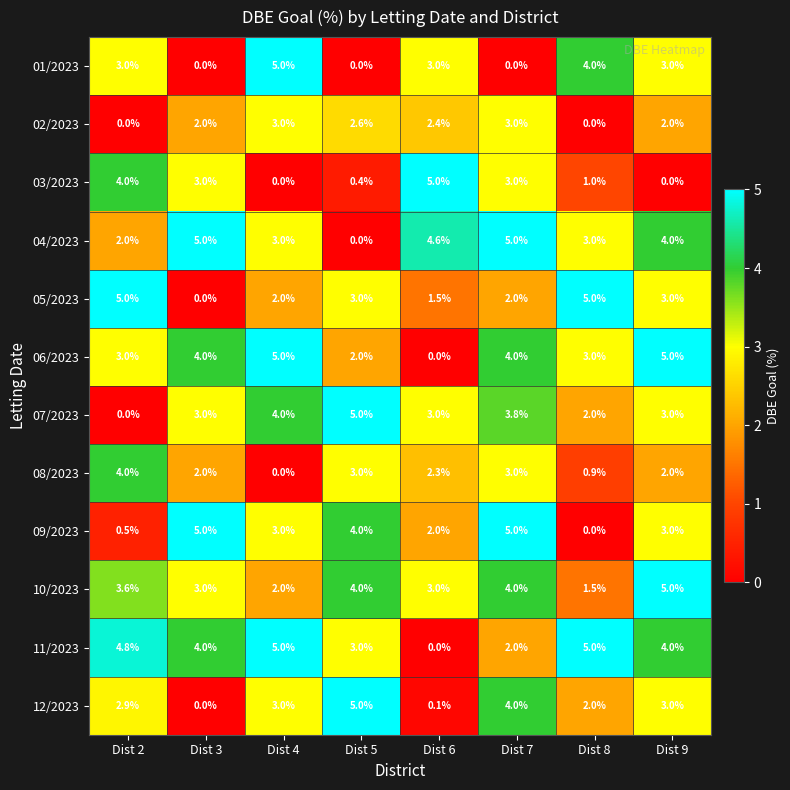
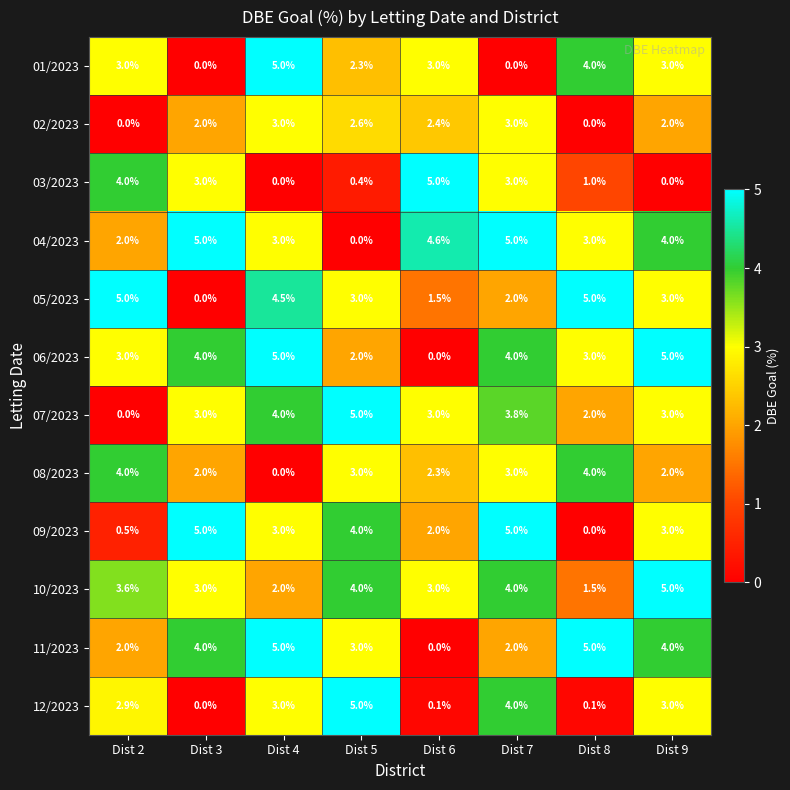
  {
    "01/2023": {
      "Dist 2": "3.0%",
      "Dist 3": "0.0%",
      "Dist 4": "5.0%",
-     "Dist 5": "0.0%",
+     "Dist 5": "2.3%",
      "Dist 6": "3.0%",
      "Dist 7": "0.0%",
      "Dist 8": "4.0%"
    },
    "02/2023": {
      "Dist 2": "0.0%",
      "Dist 3": "2.0%",
      "Dist 4": "3.0%",
      "Dist 5": "2.6%",
      "Dist 6": "2.4%",
      "Dist 7": "3.0%",
      "Dist 8": "0.0%",
      "Dist 9": "2.0%"
    },
    "03/2023": {
      "Dist 2": "4.0%",
      "Dist 3": "3.0%",
      "Dist 4": "0.0%",
      "Dist 5": "0.4%",
      "Dist 6": "5.0%",
      "Dist 7": "3.0%",
      "Dist 8": "1.0%",
      "Dist 9": "0.0%"
    },
    "04/2023": {
      "Dist 2": "2.0%",
      "Dist 3": "5.0%",
      "Dist 4": "3.0%",
      "Dist 5": "0.0%",
      "Dist 6": "4.6%",
      "Dist 7": "5.0%",
      "Dist 8": "3.0%",
      "Dist 9": "4.0%"
    },
    "05/2023": {
      "Dist 2": "5.0%",
      "Dist 3": "0.0%",
-     "Dist 4": "2.0%",
+     "Dist 4": "4.5%",
      "Dist 5": "3.0%",
      "Dist 6": "1.5%",
      "Dist 7": "2.0%",
      "Dist 8": "5.0%",
      "Dist 9": "3.0%"
    },
    "06/2023": {
      "Dist 2": "3.0%",
      "Dist 3": "4.0%",
      "Dist 4": "5.0%",
      "Dist 5": "2.0%",
      "Dist 6": "0.0%",
      "Dist 7": "4.0%",
      "Dist 8": "3.0%",
      "Dist 9": "5.0%"
    },
    "07/2023": {
      "Dist 2": "0.0%",
      "Dist 3": "3.0%",
      "Dist 4": "4.0%",
      "Dist 5": "5.0%",
      "Dist 6": "3.0%",
      "Dist 7": "3.8%",
      "Dist 8": "2.0%",
      "Dist 9": "3.0%"
    },
    "08/2023": {
      "Dist 2": "4.0%",
      "Dist 3": "2.0%",
      "Dist 4": "0.0%",
      "Dist 5": "3.0%",
      "Dist 6": "2.3%",
      "Dist 7": "3.0%",
-     "Dist 8": "0.9%",
+     "Dist 8": "4.0%",
      "Dist 9": "2.0%"
    },
    "09/2023": {
      "Dist 2": "0.5%",
      "Dist 3": "5.0%",
      "Dist 4": "3.0%",
      "Dist 5": "4.0%",
      "Dist 6": "2.0%",
      "Dist 7": "5.0%",
      "Dist 8": "0.0%",
      "Dist 9": "3.0%"
    },
    "10/2023": {
      "Dist 2": "3.6%",
      "Dist 3": "3.0%",
      "Dist 4": "2.0%",
      "Dist 5": "4.0%",
      "Dist 6": "3.0%",
      "Dist 7": "4.0%",
      "Dist 8": "1.5%",
      "Dist 9": "5.0%"
    },
    "11/2023": {
-     "Dist 2": "4.8%",
+     "Dist 2": "2.0%",
      "Dist 3": "4.0%",
      "Dist 4": "5.0%",
      "Dist 5": "3.0%",
      "Dist 6": "0.0%",
      "Dist 7": "2.0%",
      "Dist 8": "5.0%",
      "Dist 9": "4.0%"
    },
    "12/2023": {
      "Dist 2": "2.9%",
      "Dist 3": "0.0%",
      "Dist 4": "3.0%",
      "Dist 5": "5.0%",
      "Dist 6": "0.1%",
      "Dist 7": "4.0%",
-     "Dist 8": "2.0%",
+     "Dist 8": "0.1%",
      "Dist 9": "3.0%"
    }
  }
